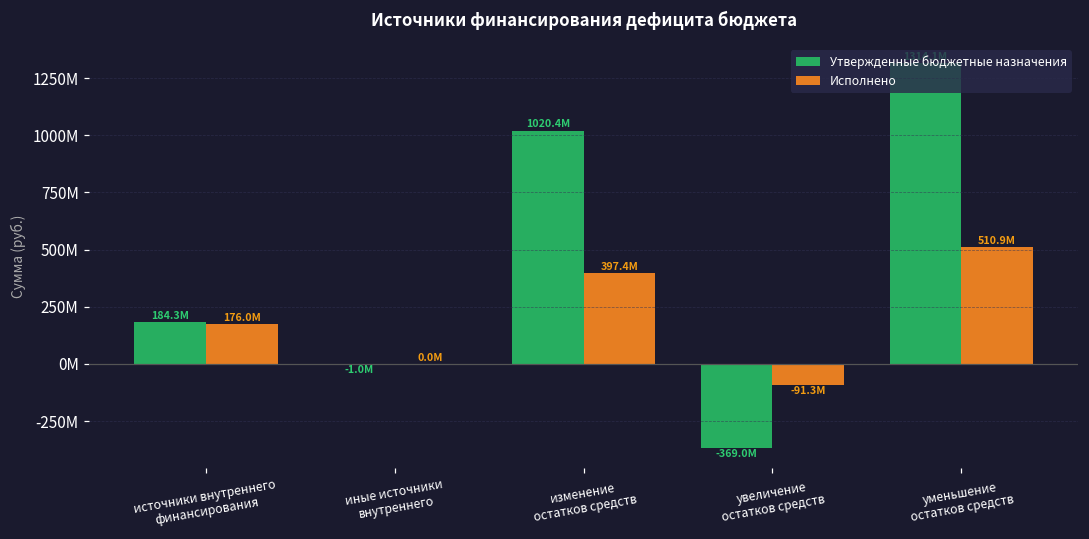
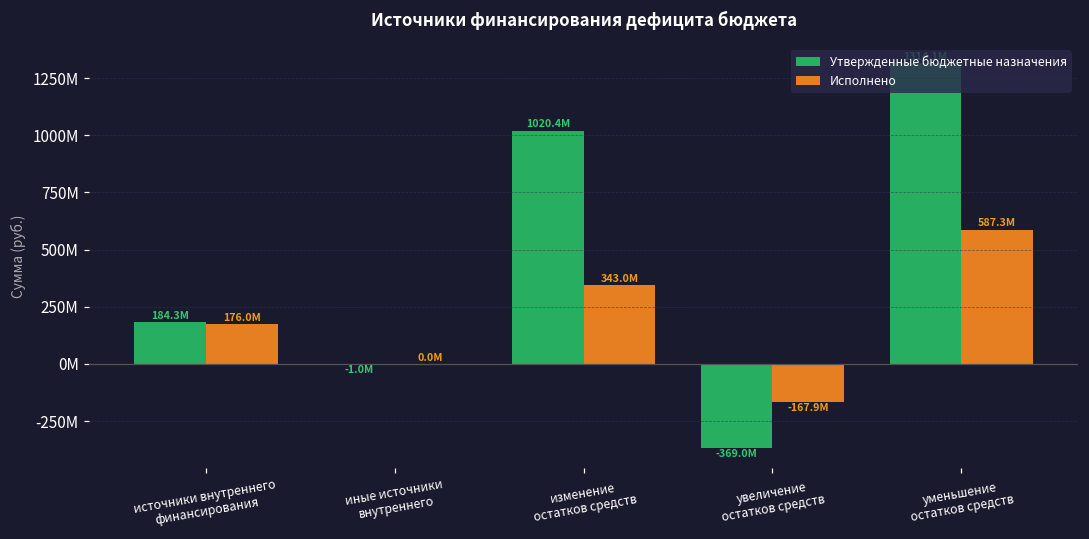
  {
    "Утвержденные бюджетные назначения": {
      "источники внутреннего финансирования": "184.3M",
      "иные источники внутреннего": "-1.0M",
      "изменение остатков средств": "1020.4M",
      "увеличение остатков средств": "-369.0M"
    },
    "Исполнено": {
      "источники внутреннего финансирования": "176.0M",
-     "изменение остатков средств": "397.4M",
-     "увеличение остатков средств": "-91.3M",
-     "уменьшение остатков средств": "510.9M"
+     "изменение остатков средств": "343.0M",
+     "увеличение остатков средств": "-167.9M",
+     "уменьшение остатков средств": "587.3M"
    }
  }
